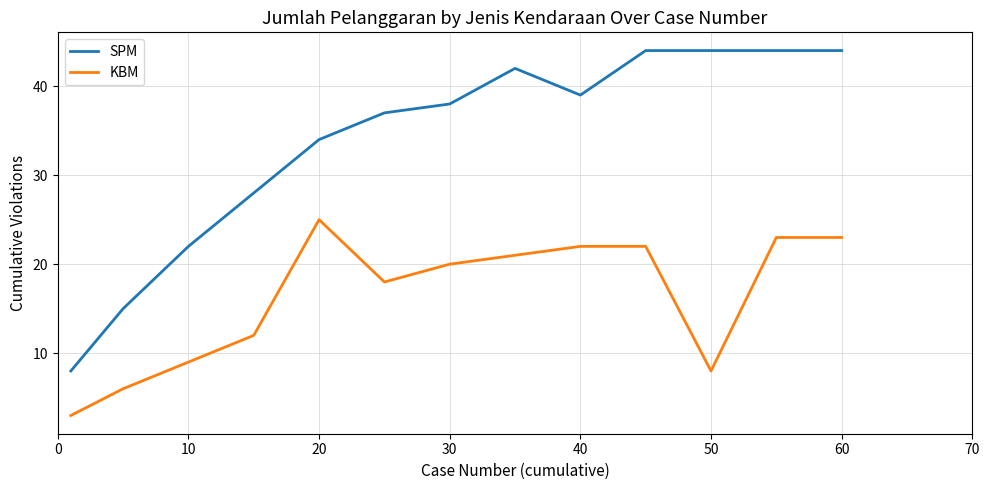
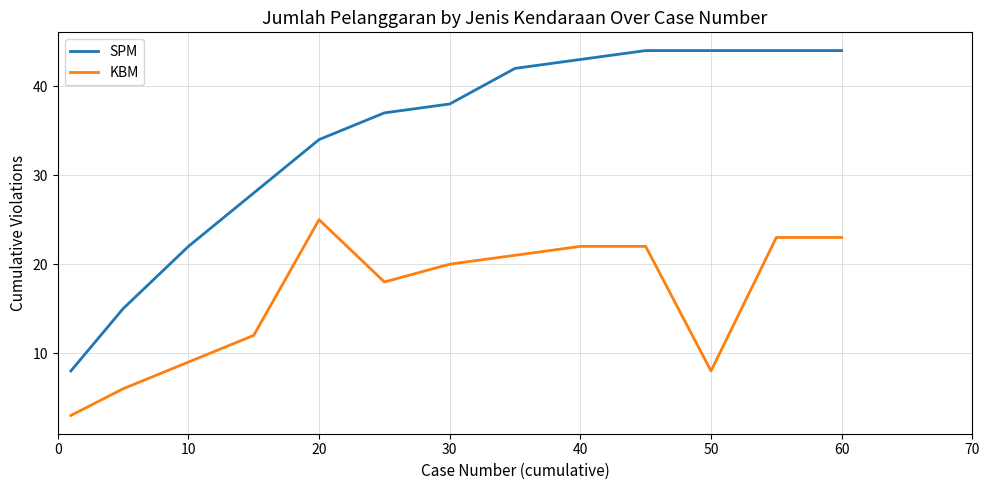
  {
    "SPM": {
      "10": 22,
      "20": 34,
      "30": 38,
-     "40": 39,
+     "40": 43,
      "50": 44,
      "60": 44
    },
    "KBM": {
      "10": 9,
      "20": 25,
      "30": 20,
      "40": 22,
      "50": 8,
      "60": 23
    }
  }
